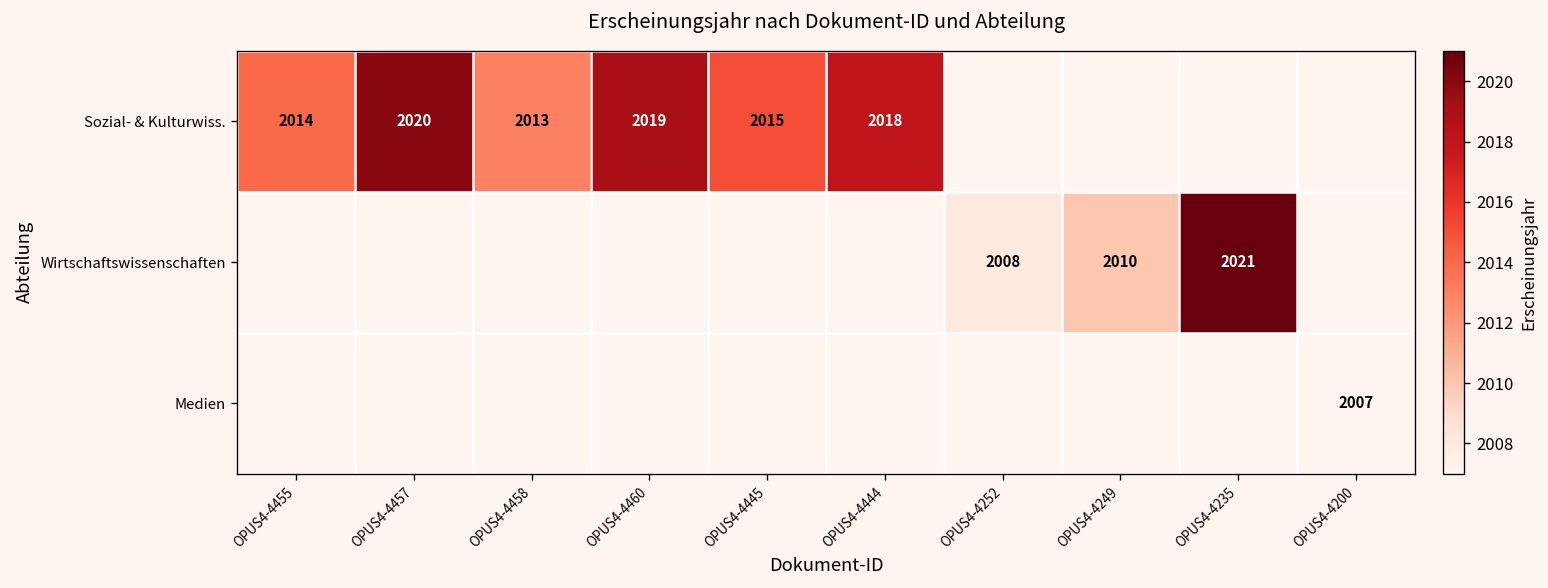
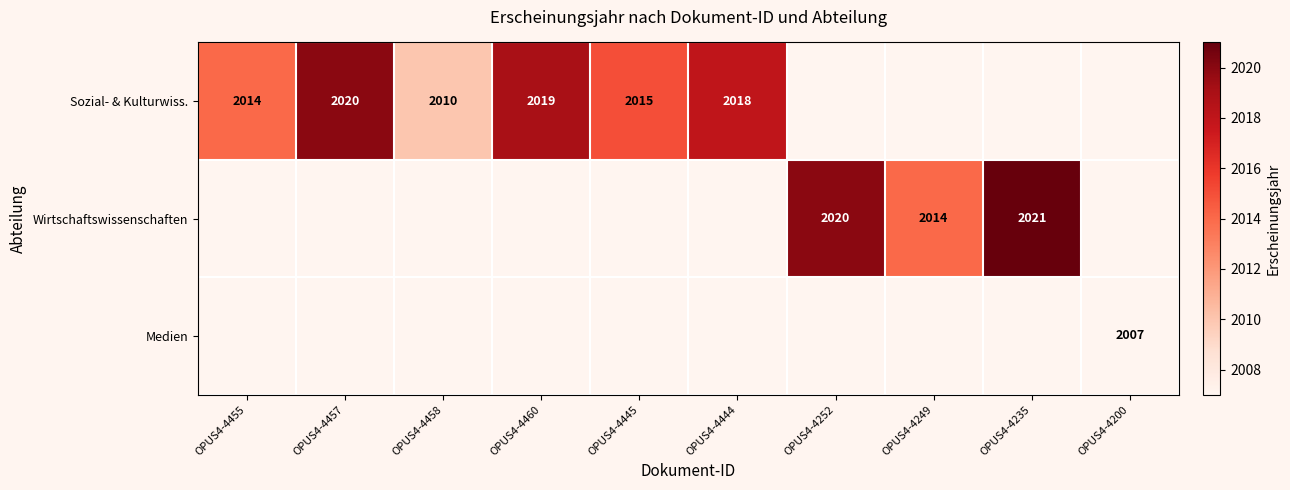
  {
    "Sozial- & Kulturwiss.": {
      "OPUS4-4455": 2014,
      "OPUS4-4457": 2020,
-     "OPUS4-4458": 2013,
+     "OPUS4-4458": 2010,
      "OPUS4-4460": 2019,
      "OPUS4-4445": 2015,
      "OPUS4-4444": 2018
    },
    "Wirtschaftswissenschaften": {
-     "OPUS4-4252": 2008,
-     "OPUS4-4249": 2010,
+     "OPUS4-4252": 2020,
+     "OPUS4-4249": 2014,
      "OPUS4-4235": 2021
    },
    "Medien": {
      "OPUS4-4200": 2007
    }
  }
